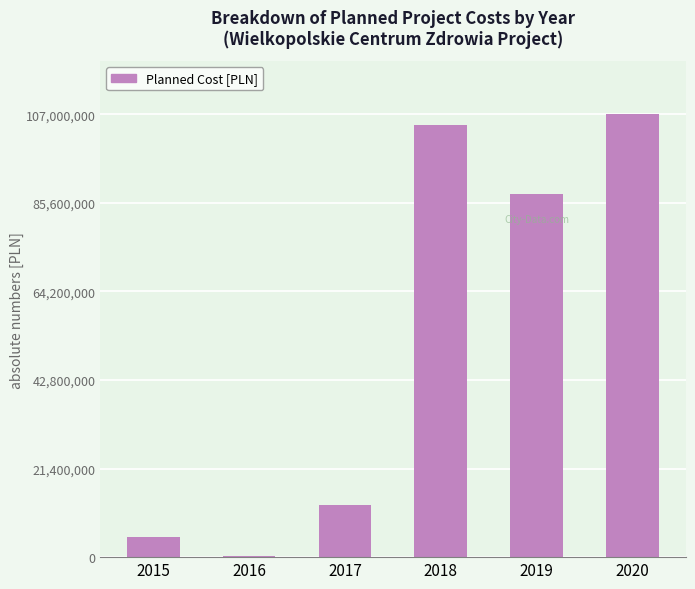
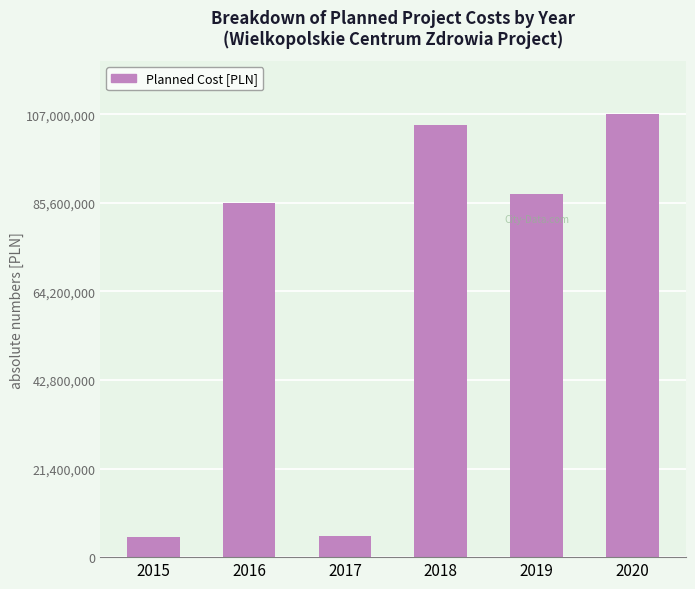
  {
    "2015": "5,000,000",
-   "2016": "0",
-   "2017": "13,000,000",
+   "2016": "86,000,000",
+   "2017": "5,000,000",
    "2018": "104,000,000",
    "2019": "88,000,000",
    "2020": "107,000,000"
  }
